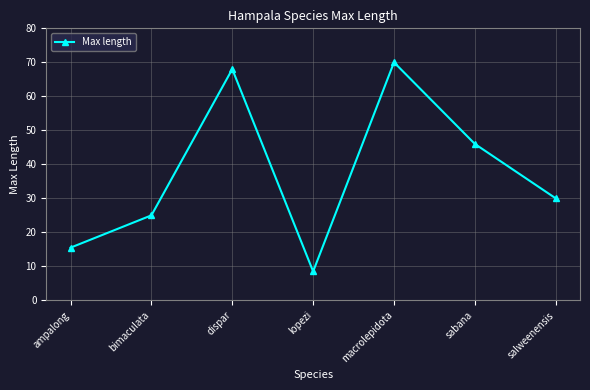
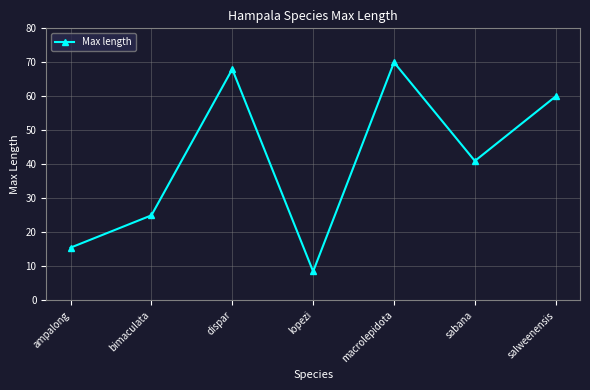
  {
    "ampalong": 16,
    "bimaculata": 25,
    "dispar": 68,
    "lopezi": 9,
    "macrolepidota": 70,
-   "sabana": 46,
-   "salweenensis": 30
+   "sabana": 41,
+   "salweenensis": 60
  }
